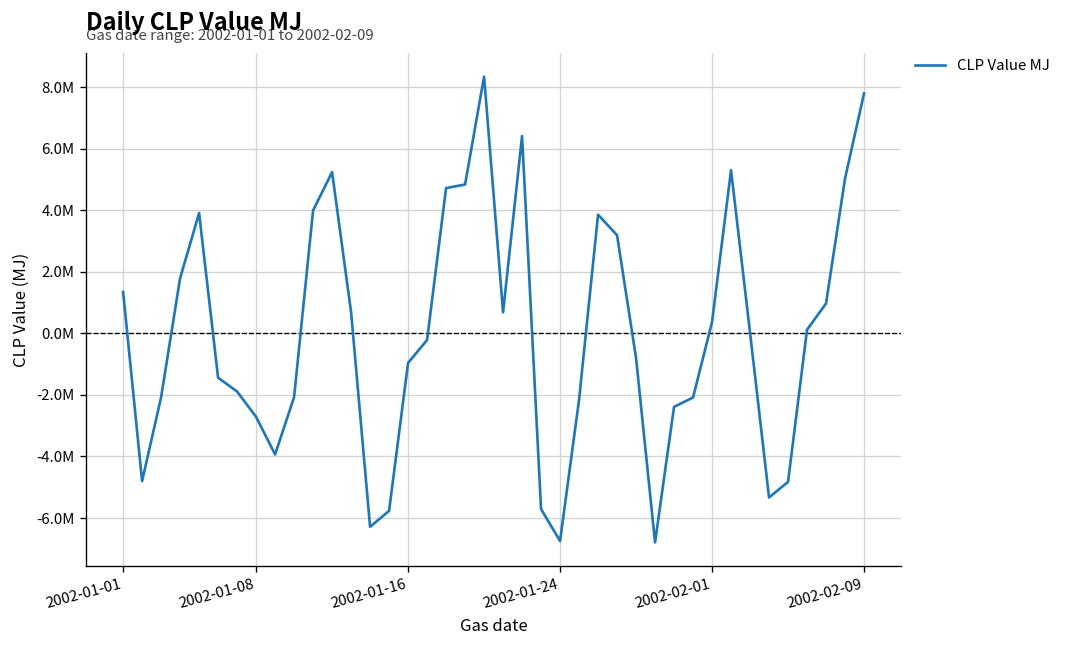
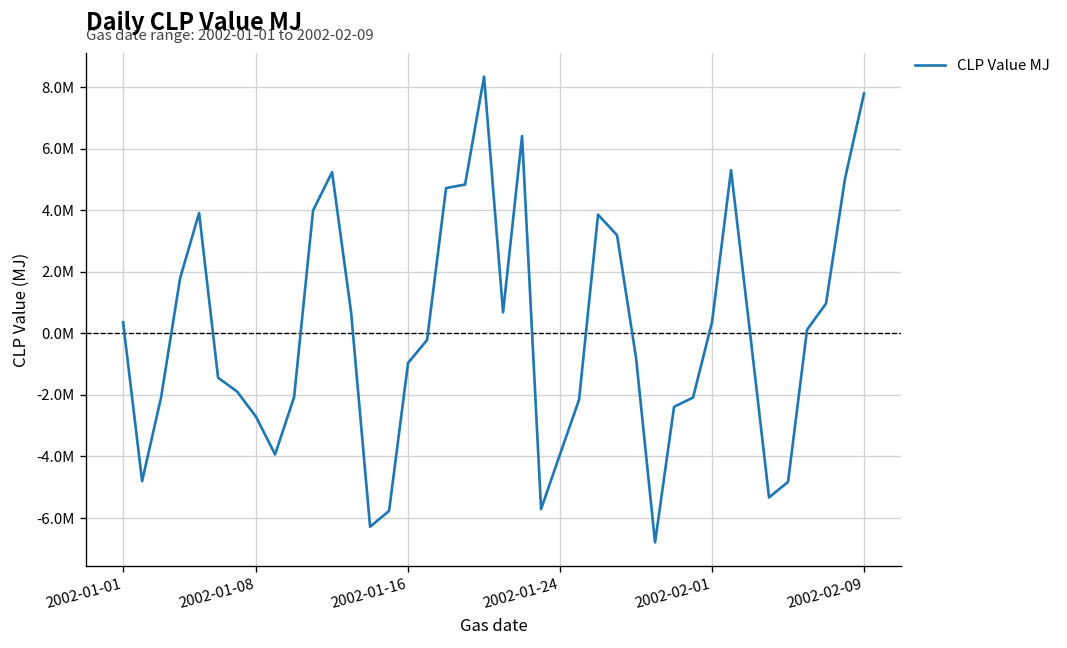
  {
-   "2002-01-01": 1300000,
+   "2002-01-01": 400000,
    "2002-01-08": -2700000,
    "2002-01-16": -1000000,
-   "2002-01-24": -6700000,
+   "2002-01-24": -3900000,
    "2002-02-01": 400000,
    "2002-02-09": 7800000
  }
